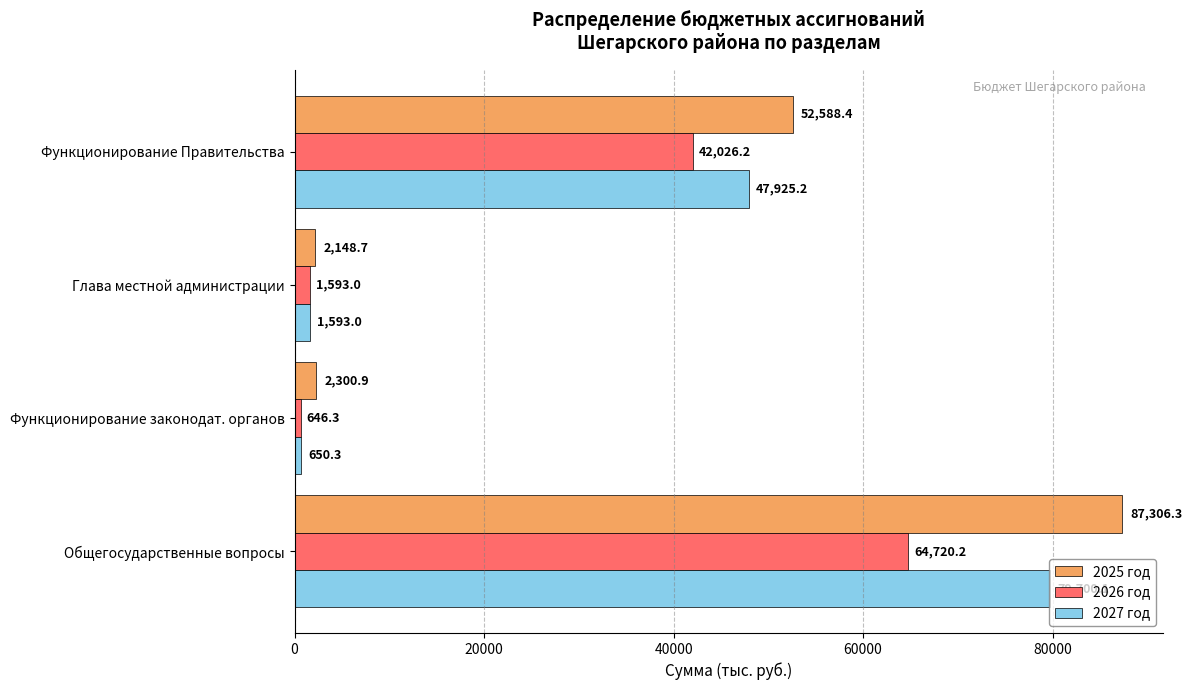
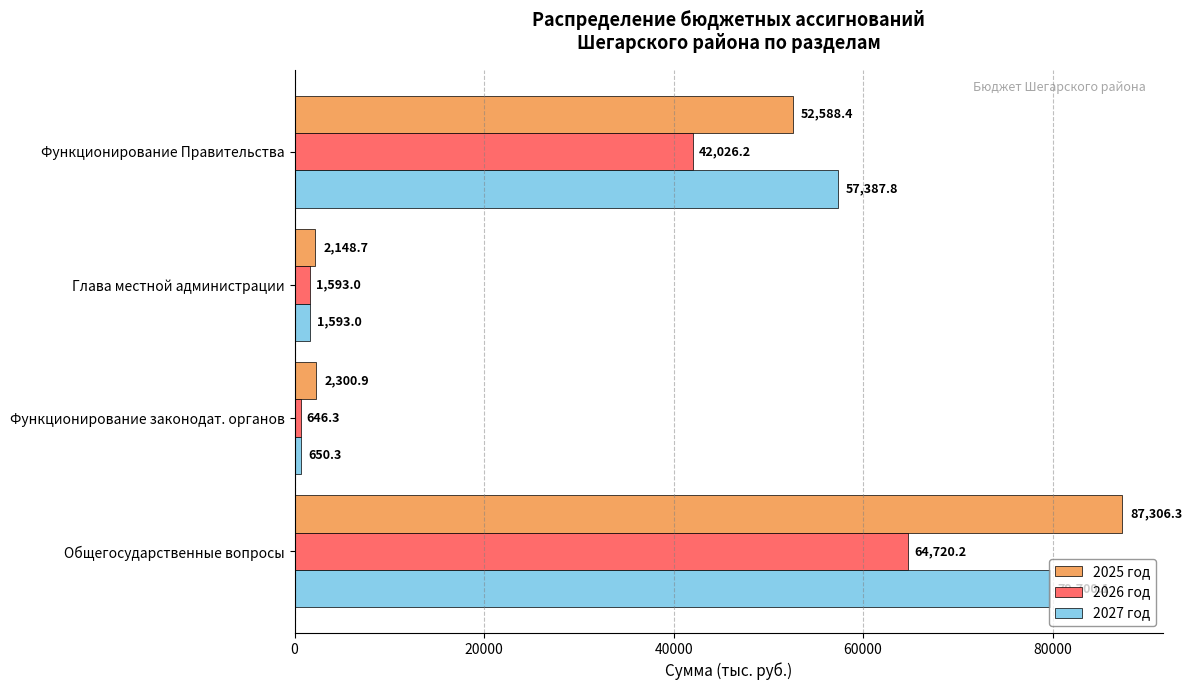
  {
    "2027 год": {
-     "Функционирование Правительства": "47,925.2",
+     "Функционирование Правительства": "57,387.8",
      "Глава местной администрации": "1,593.0",
      "Функционирование законодат. органов": "650.3"
    }
  }
